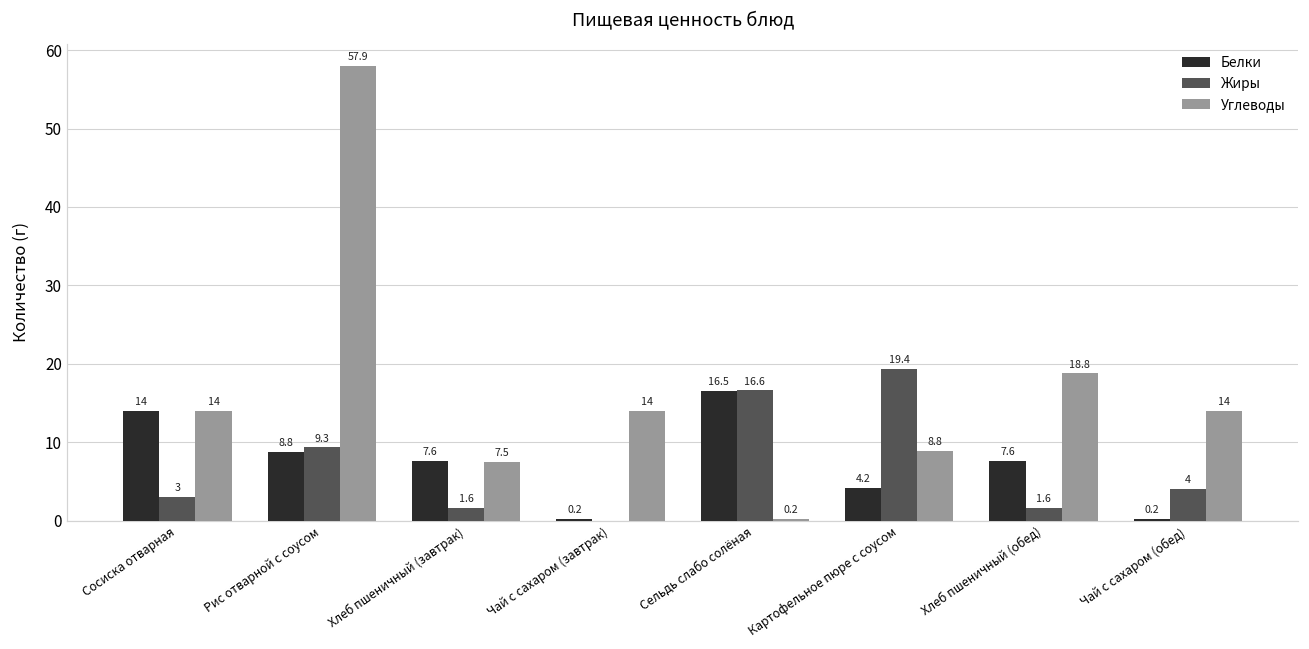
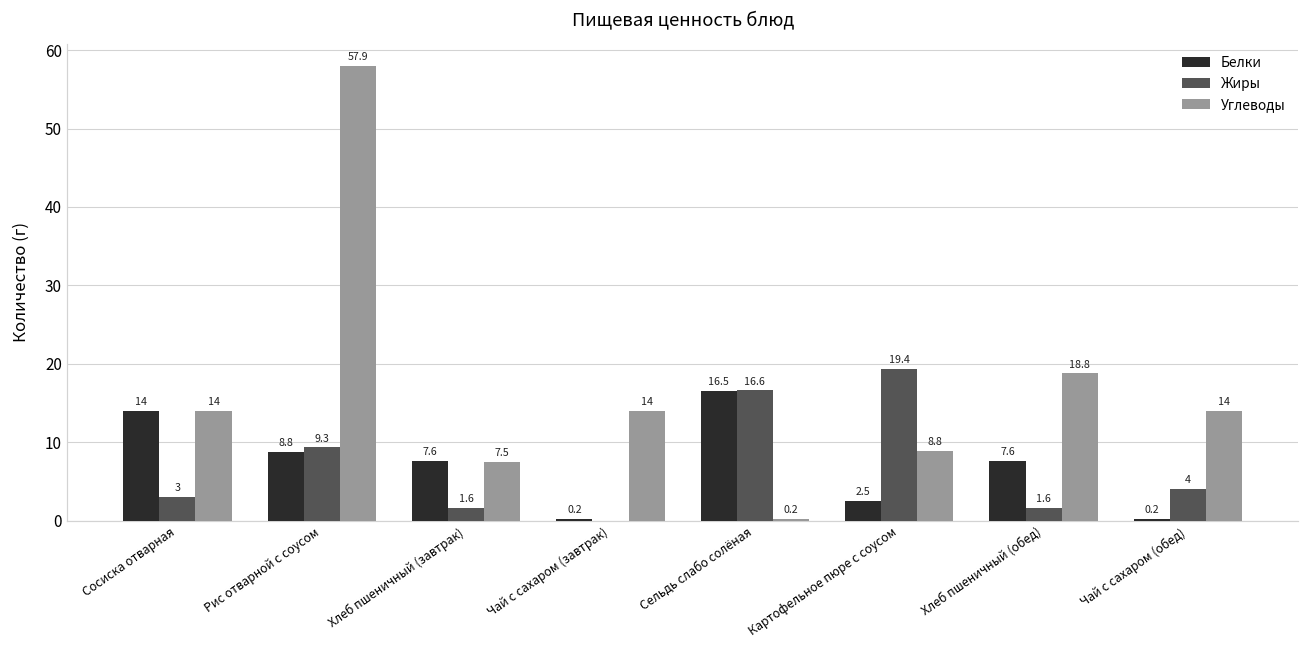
  {
    "Белки": {
      "Сосиска отварная": 14,
      "Рис отварной с соусом": 8.8,
      "Хлеб пшеничный (завтрак)": 7.6,
      "Чай с сахаром (завтрак)": 0.2,
      "Сельдь слабо солёная": 16.5,
-     "Картофельное пюре с соусом": 4.2,
+     "Картофельное пюре с соусом": 2.5,
      "Хлеб пшеничный (обед)": 7.6,
      "Чай с сахаром (обед)": 0.2
    },
    "Жиры": {
      "Сосиска отварная": 3,
      "Рис отварной с соусом": 9.3,
      "Хлеб пшеничный (завтрак)": 1.6,
      "Сельдь слабо солёная": 16.6,
      "Картофельное пюре с соусом": 19.4,
      "Хлеб пшеничный (обед)": 1.6,
      "Чай с сахаром (обед)": 4
    },
    "Углеводы": {
      "Сосиска отварная": 14,
      "Рис отварной с соусом": 57.9,
      "Хлеб пшеничный (завтрак)": 7.5,
      "Чай с сахаром (завтрак)": 14,
      "Сельдь слабо солёная": 0.2,
      "Картофельное пюре с соусом": 8.8,
      "Хлеб пшеничный (обед)": 18.8,
      "Чай с сахаром (обед)": 14
    }
  }
